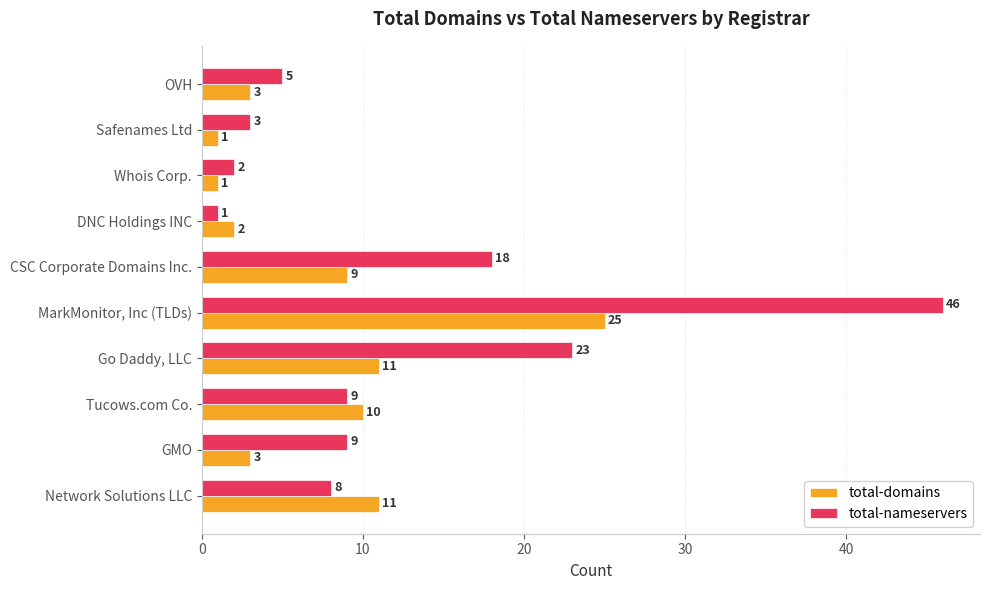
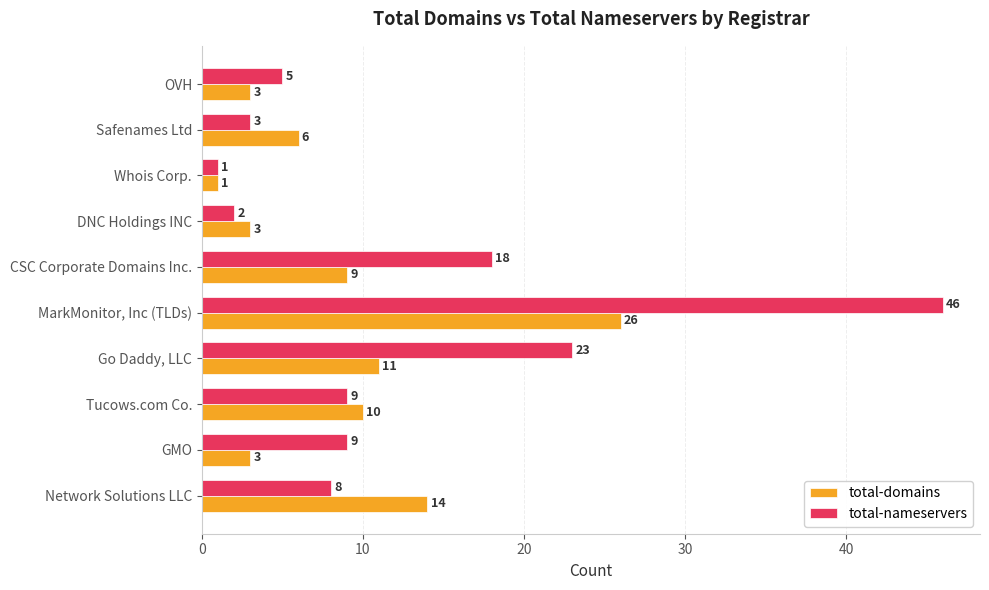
  {
    "total-domains": {
      "OVH": 3,
-     "Safenames Ltd": 1,
+     "Safenames Ltd": 6,
      "Whois Corp.": 1,
-     "DNC Holdings INC": 2,
+     "DNC Holdings INC": 3,
      "CSC Corporate Domains Inc.": 9,
-     "MarkMonitor, Inc (TLDs)": 25,
+     "MarkMonitor, Inc (TLDs)": 26,
      "Go Daddy, LLC": 11,
      "Tucows.com Co.": 10,
      "GMO": 3,
-     "Network Solutions LLC": 11
+     "Network Solutions LLC": 14
    },
    "total-nameservers": {
      "OVH": 5,
      "Safenames Ltd": 3,
-     "Whois Corp.": 2,
-     "DNC Holdings INC": 1,
+     "Whois Corp.": 1,
+     "DNC Holdings INC": 2,
      "CSC Corporate Domains Inc.": 18,
      "MarkMonitor, Inc (TLDs)": 46,
      "Go Daddy, LLC": 23,
      "Tucows.com Co.": 9,
      "GMO": 9,
      "Network Solutions LLC": 8
    }
  }
